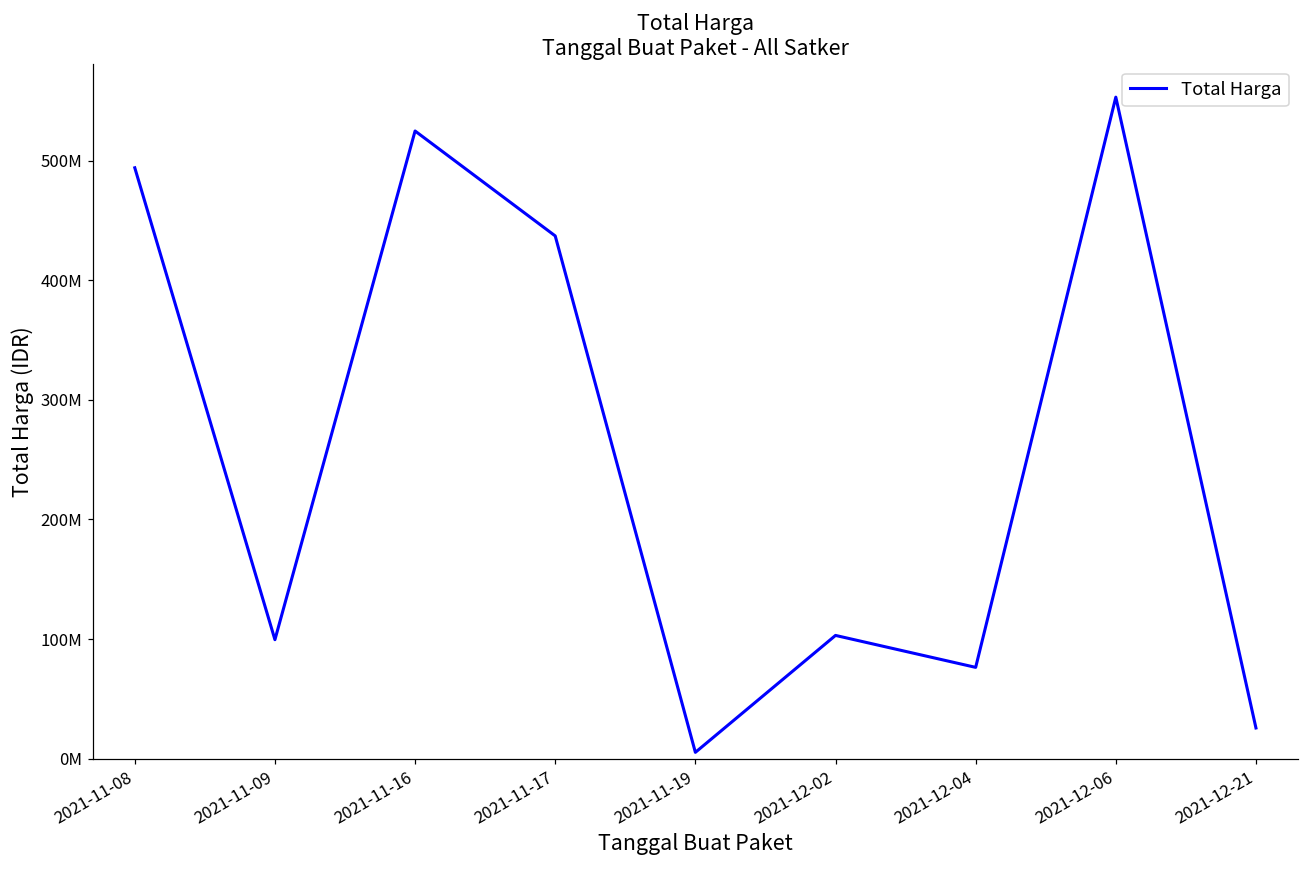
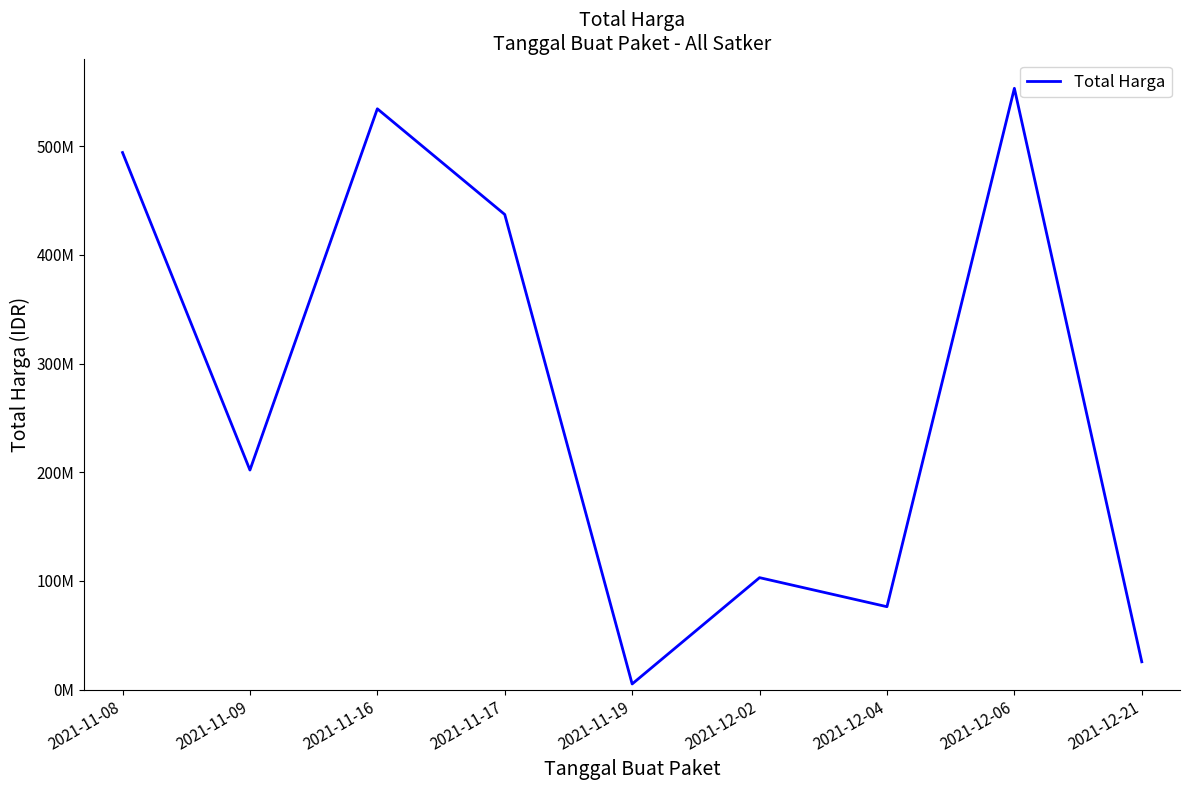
  {
    "2021-11-08": 494000000,
-   "2021-11-09": 99000000,
-   "2021-11-16": 525000000,
+   "2021-11-09": 202000000,
+   "2021-11-16": 534000000,
    "2021-11-17": 437000000,
    "2021-11-19": 5000000,
    "2021-12-02": 103000000,
    "2021-12-04": 76000000,
    "2021-12-06": 553000000,
    "2021-12-21": 26000000
  }
